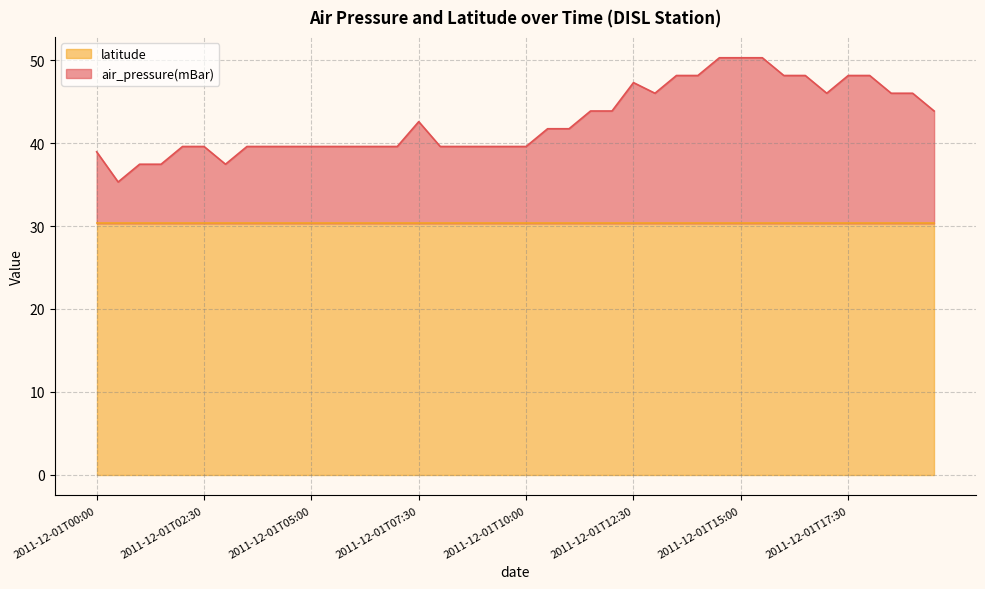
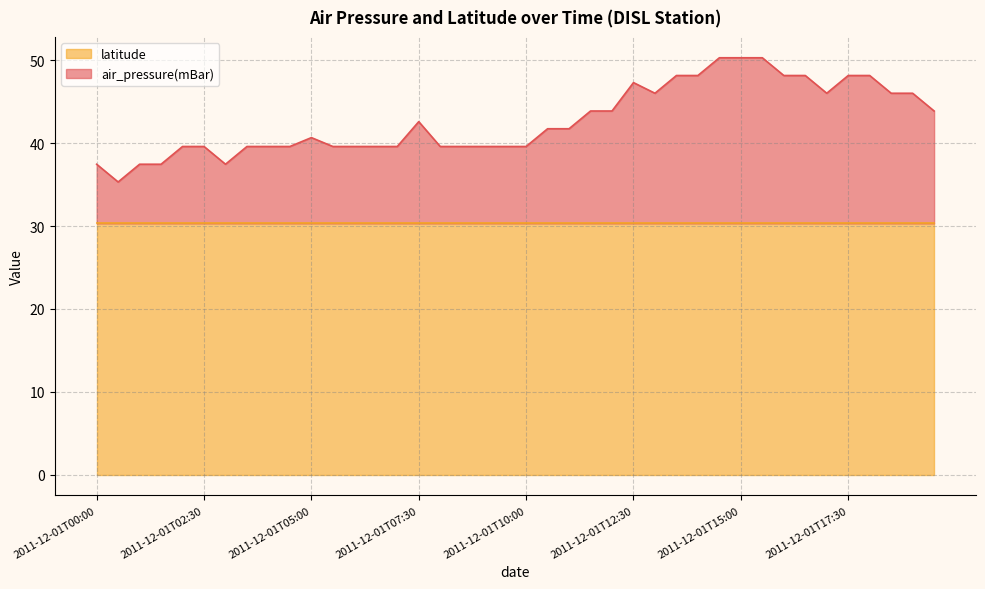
  {
    "latitude": {
      "2011-12-01T00:00": 30,
      "2011-12-01T02:30": 30,
      "2011-12-01T05:00": 30,
      "2011-12-01T07:30": 30,
      "2011-12-01T10:00": 30,
      "2011-12-01T12:30": 30,
      "2011-12-01T15:00": 30,
      "2011-12-01T17:30": 30
    },
    "air_pressure(mBar)": {
-     "2011-12-01T00:00": 39,
+     "2011-12-01T00:00": 37,
      "2011-12-01T02:30": 40,
-     "2011-12-01T05:00": 40,
+     "2011-12-01T05:00": 41,
      "2011-12-01T07:30": 43,
      "2011-12-01T10:00": 40,
      "2011-12-01T12:30": 47,
      "2011-12-01T15:00": 50,
      "2011-12-01T17:30": 48
    }
  }
